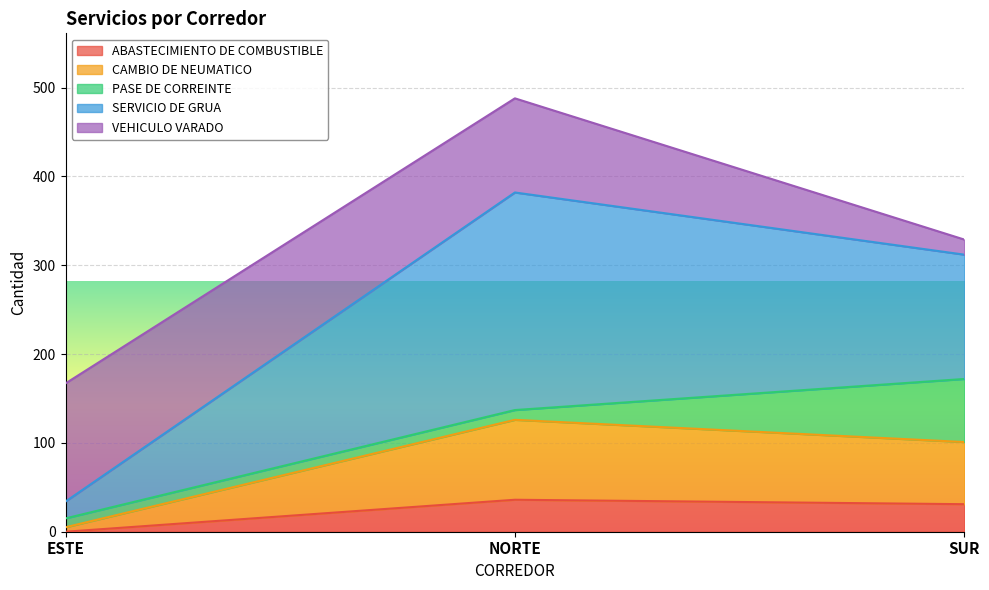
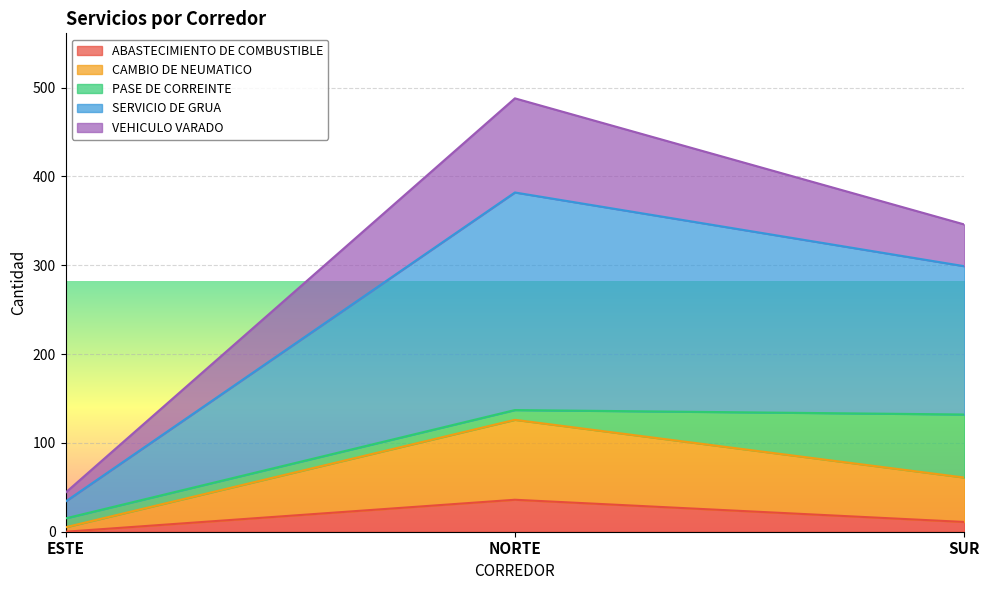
  {
    "ABASTECIMIENTO DE COMBUSTIBLE": {
      "ESTE": 0,
      "NORTE": 40,
-     "SUR": 30
+     "SUR": 10
    },
    "CAMBIO DE NEUMATICO": {
      "ESTE": 10,
      "NORTE": 90,
-     "SUR": 70
+     "SUR": 50
    },
    "PASE DE CORREINTE": {
      "ESTE": 10,
      "NORTE": 10,
      "SUR": 70
    },
    "SERVICIO DE GRUA": {
      "ESTE": 20,
      "NORTE": 250,
-     "SUR": 140
+     "SUR": 170
    },
    "VEHICULO VARADO": {
-     "ESTE": 130,
+     "ESTE": 10,
      "NORTE": 110,
-     "SUR": 20
+     "SUR": 50
    }
  }
